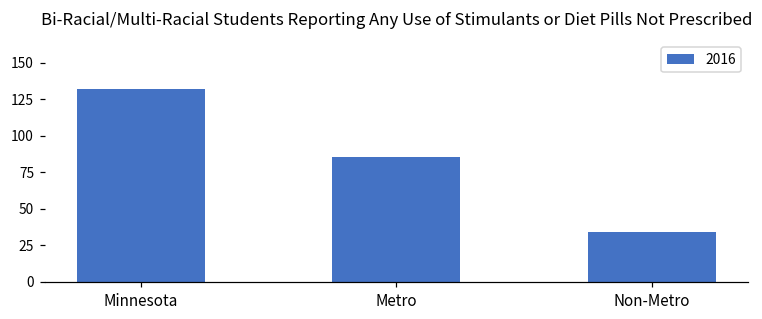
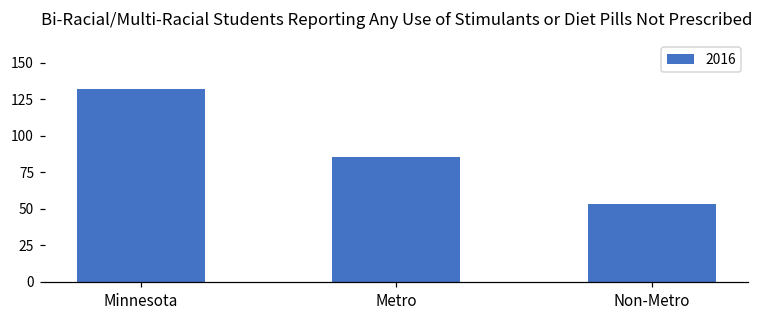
  {
    "Minnesota": 132,
    "Metro": 85,
-   "Non-Metro": 34
+   "Non-Metro": 53
  }
